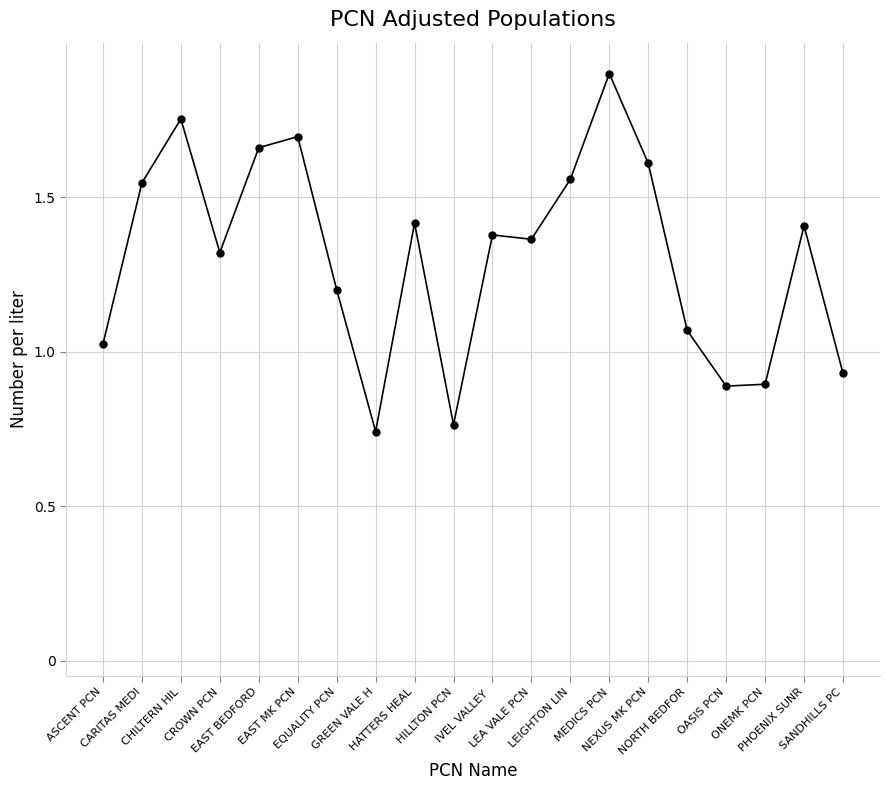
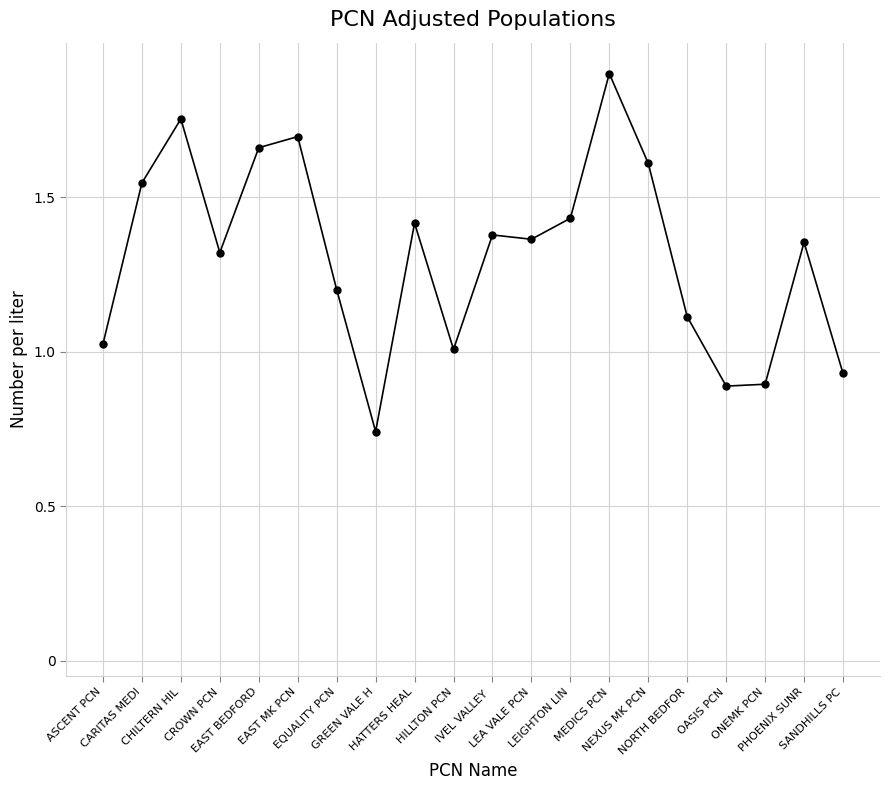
  {
    "ASCENT PCN": 1.03,
    "CARITAS MEDI": 1.55,
    "CHILTERN HIL": 1.75,
    "CROWN PCN": 1.32,
    "EAST BEDFORD": 1.66,
    "EAST MK PCN": 1.70,
    "EQUALITY PCN": 1.20,
    "GREEN VALE H": 0.74,
    "HATTERS HEAL": 1.42,
-   "HILLTON PCN": 0.76,
+   "HILLTON PCN": 1.01,
    "IVEL VALLEY": 1.38,
    "LEA VALE PCN": 1.36,
-   "LEIGHTON LIN": 1.56,
+   "LEIGHTON LIN": 1.43,
    "MEDICS PCN": 1.90,
    "NEXUS MK PCN": 1.61,
-   "NORTH BEDFOR": 1.07,
+   "NORTH BEDFOR": 1.11,
    "OASIS PCN": 0.89,
    "ONEMK PCN": 0.89,
-   "PHOENIX SUNR": 1.41,
+   "PHOENIX SUNR": 1.35,
    "SANDHILLS PC": 0.93
  }
